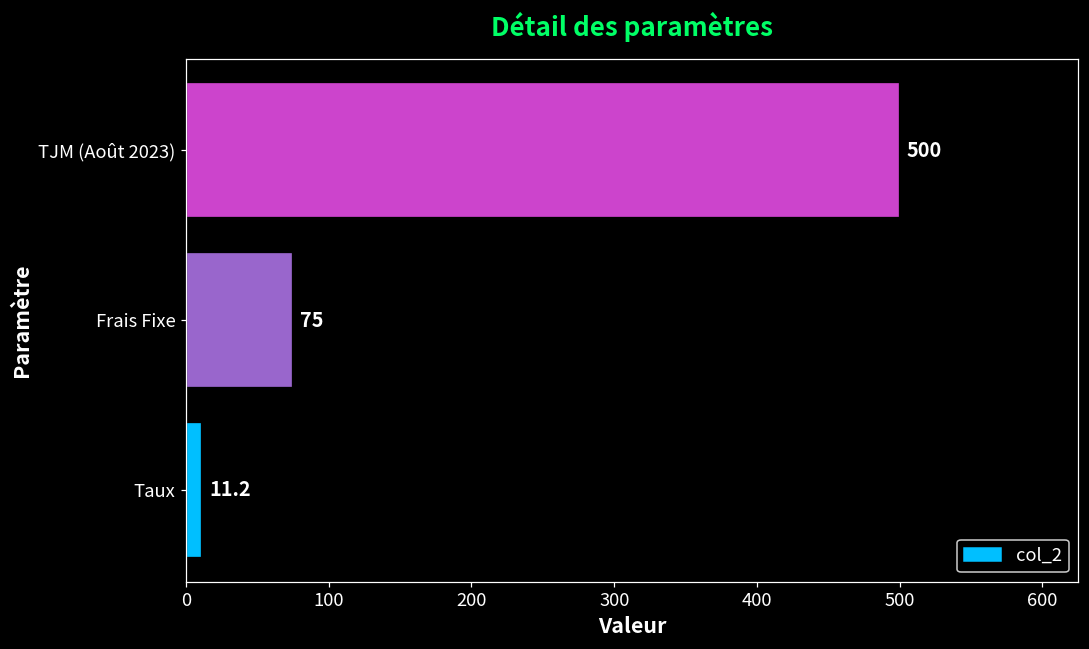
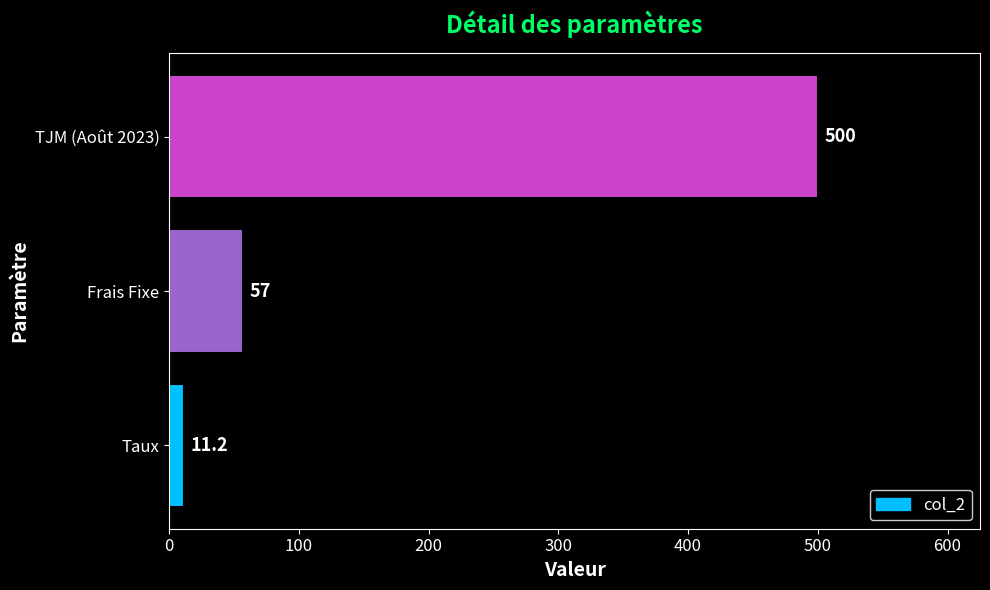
  {
    "TJM (Août 2023)": 500,
-   "Frais Fixe": 75,
+   "Frais Fixe": 57,
    "Taux": 11.2
  }
